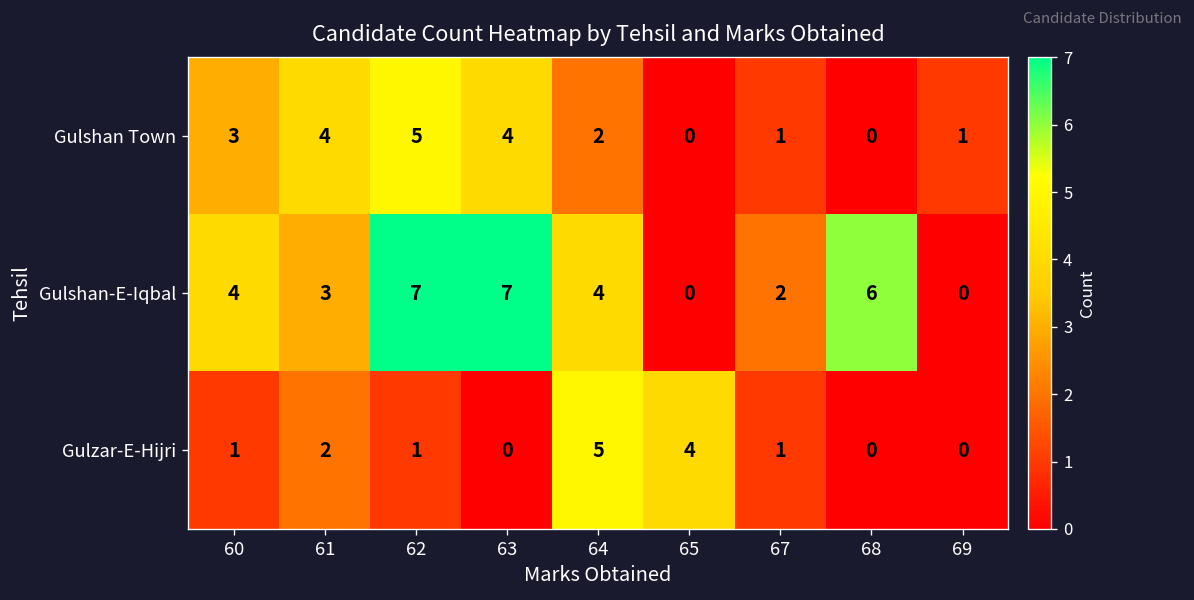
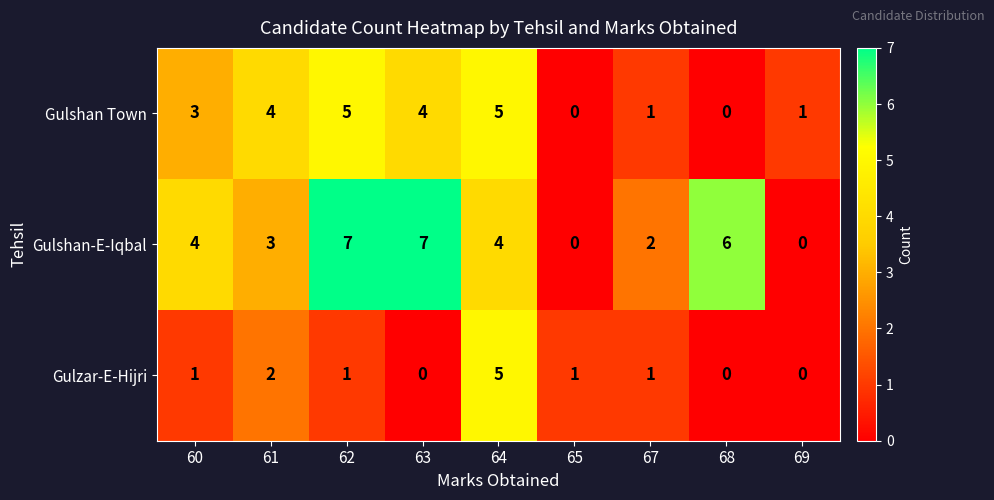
  {
    "Gulshan Town": {
      "60": 3,
      "61": 4,
      "62": 5,
      "63": 4,
-     "64": 2,
+     "64": 5,
      "65": 0,
      "67": 1,
      "68": 0,
      "69": 1
    },
    "Gulshan-E-Iqbal": {
      "60": 4,
      "61": 3,
      "62": 7,
      "63": 7,
      "64": 4,
      "65": 0,
      "67": 2,
      "68": 6,
      "69": 0
    },
    "Gulzar-E-Hijri": {
      "60": 1,
      "61": 2,
      "62": 1,
      "63": 0,
      "64": 5,
-     "65": 4,
+     "65": 1,
      "67": 1,
      "68": 0,
      "69": 0
    }
  }
